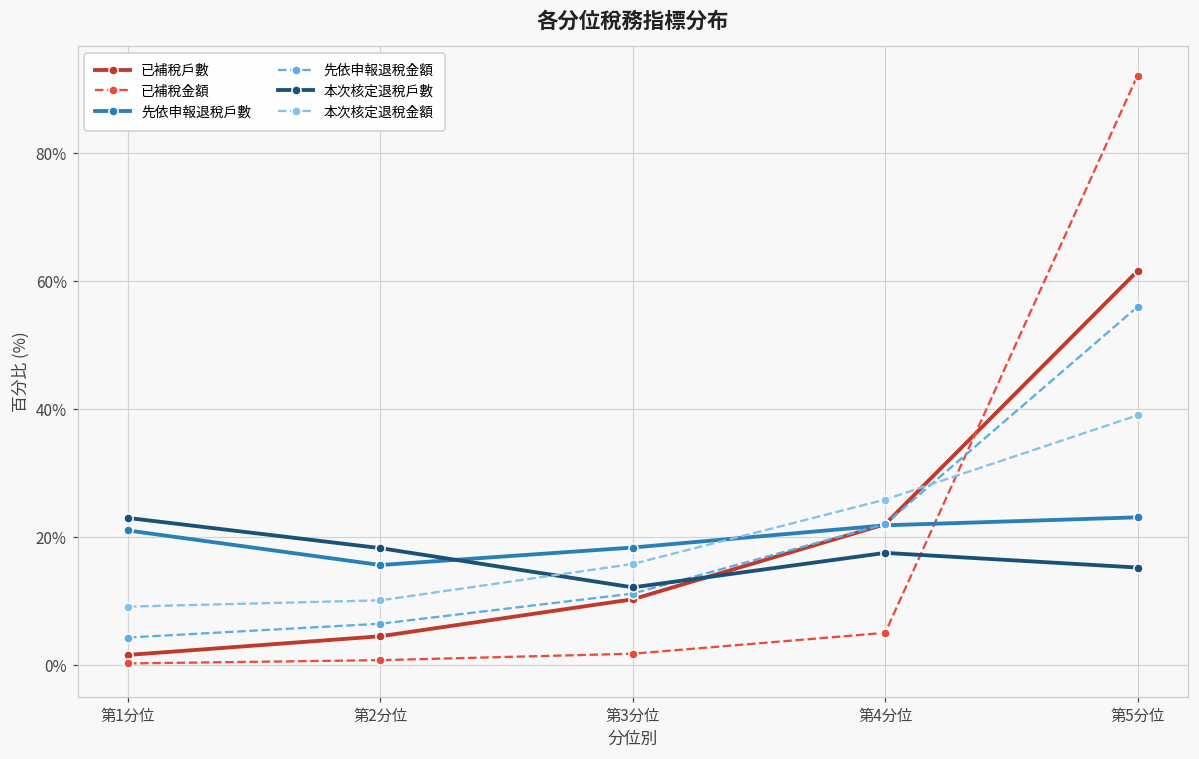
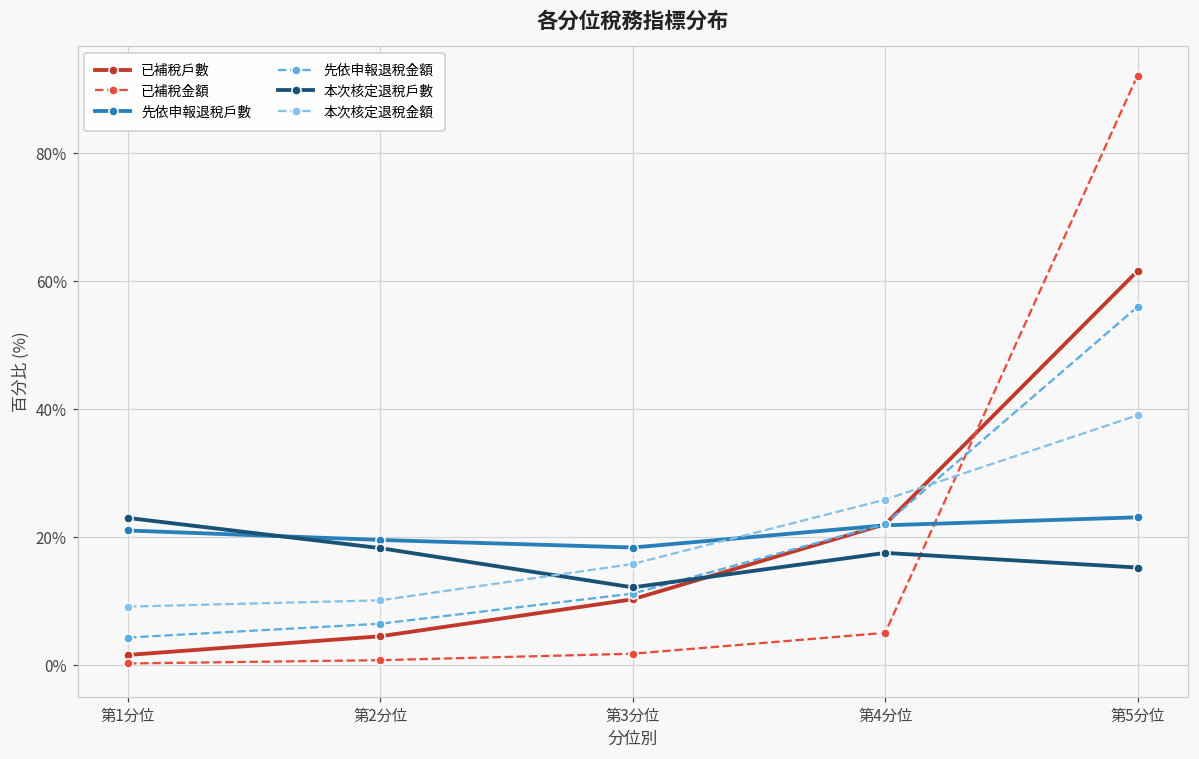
  {
    "先依申報退稅戶數": {
      "第1分位": "21%",
-     "第2分位": "16%",
+     "第2分位": "20%",
      "第3分位": "18%",
      "第5分位": "23%"
    },
    "本次核定退稅戶數": {
      "第1分位": "23%",
      "第2分位": "18%",
      "第3分位": "12%",
      "第4分位": "18%",
      "第5分位": "15%"
    }
  }
